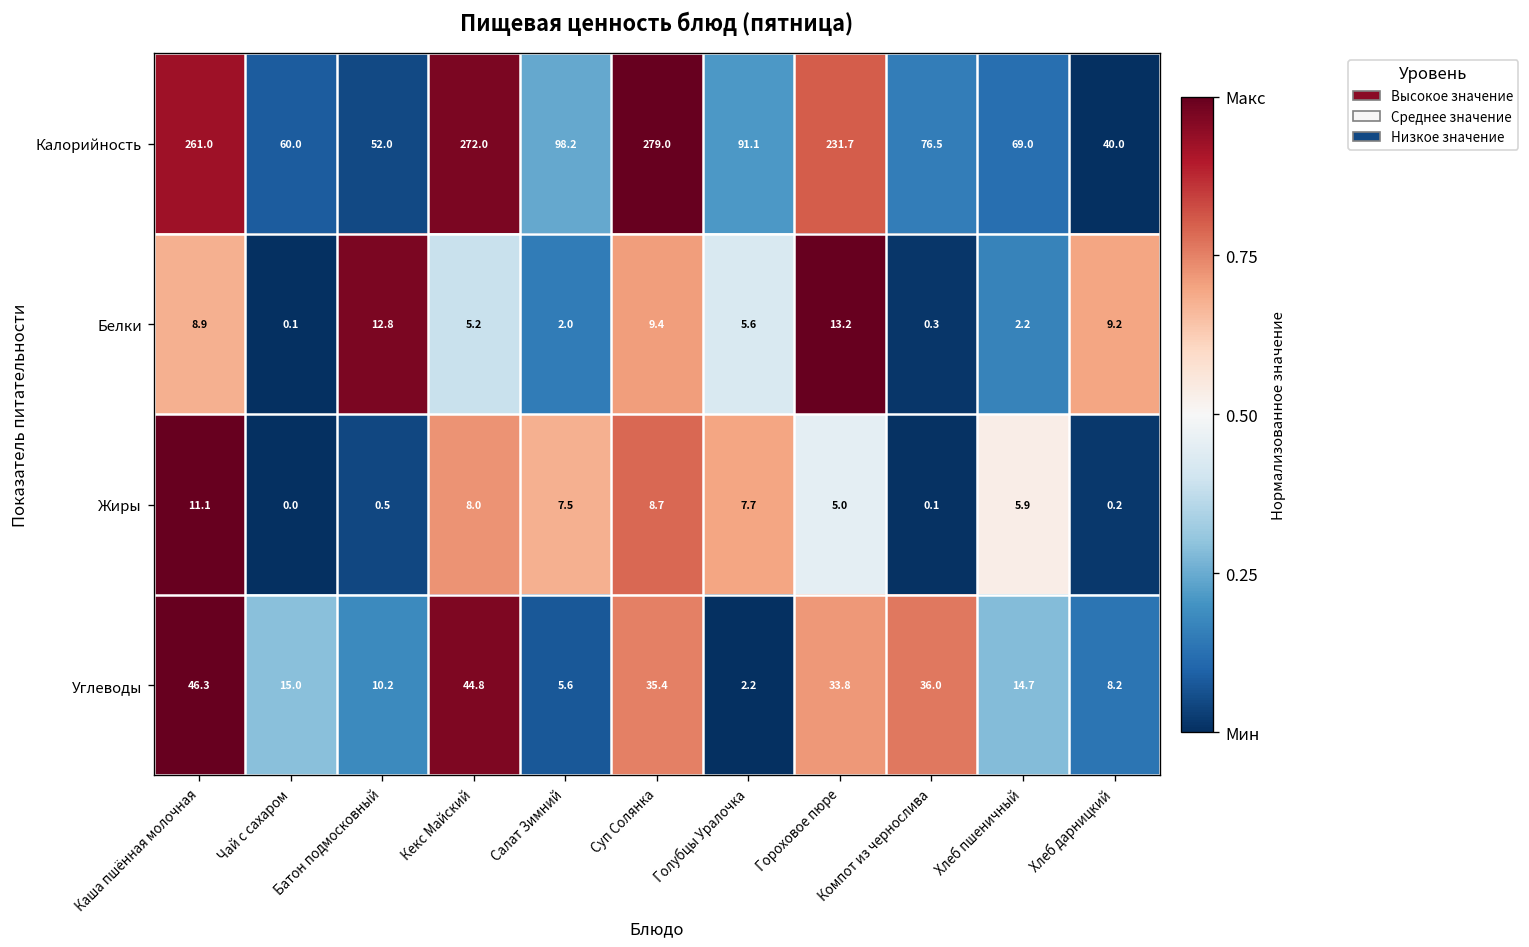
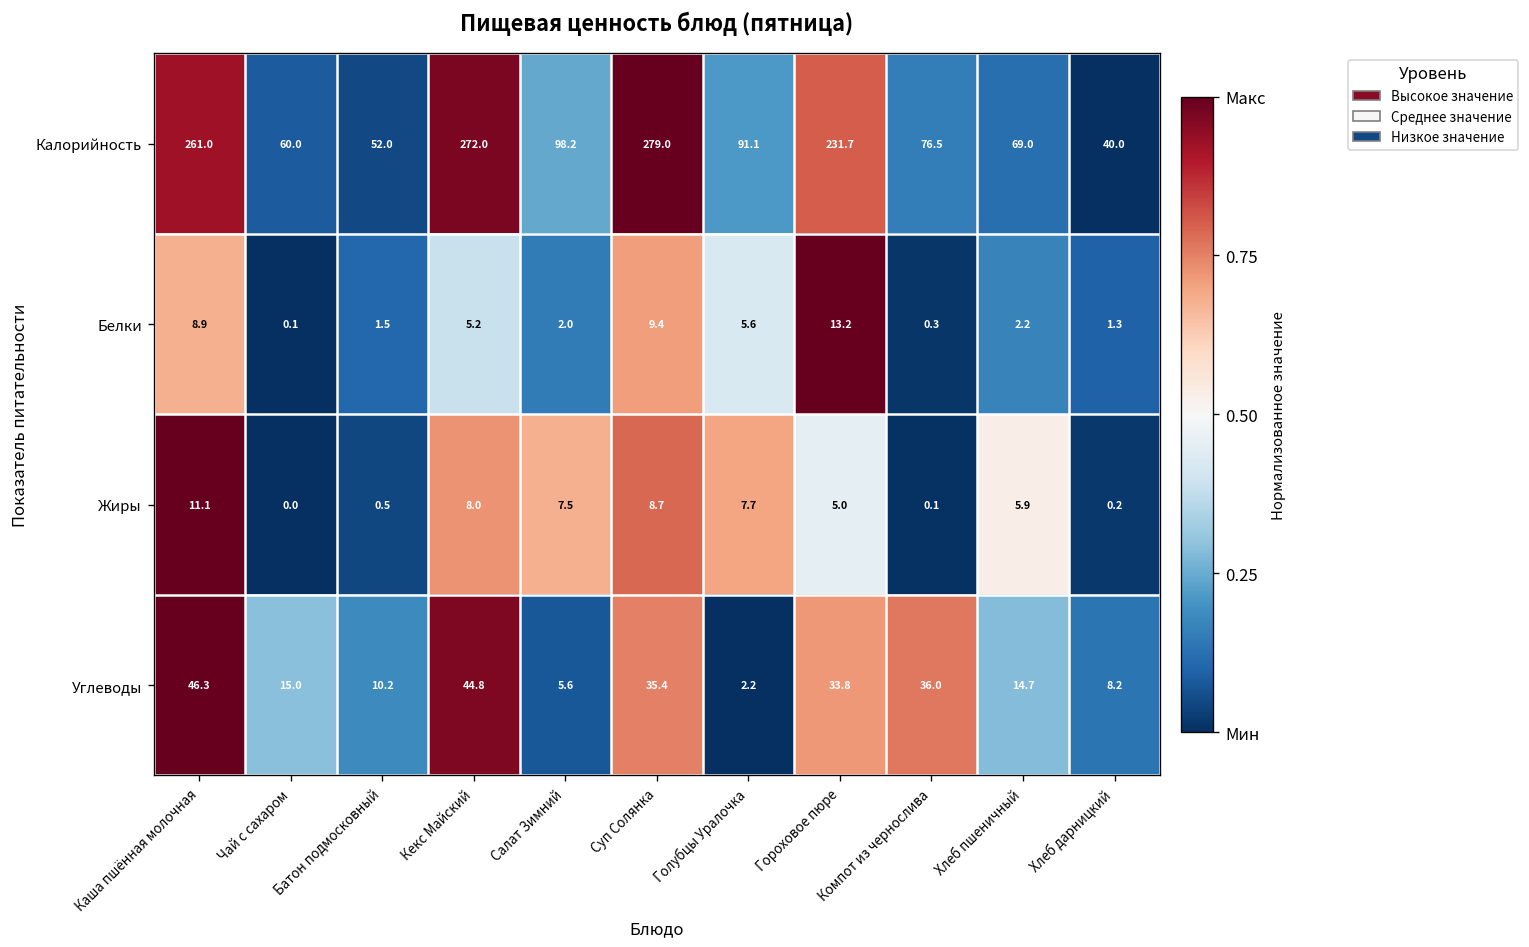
  {
    "Калорийность": {
      "Каша пшённая молочная": 261.0,
      "Чай с сахаром": 60.0,
      "Батон подмосковный": 52.0,
      "Кекс Майский": 272.0,
      "Салат Зимний": 98.2,
      "Суп Солянка": 279.0,
      "Голубцы Уралочка": 91.1,
      "Гороховое пюре": 231.7,
      "Компот из чернослива": 76.5,
      "Хлеб пшеничный": 69.0,
      "Хлеб дарницкий": 40.0
    },
    "Белки": {
      "Каша пшённая молочная": 8.9,
      "Чай с сахаром": 0.1,
-     "Батон подмосковный": 12.8,
+     "Батон подмосковный": 1.5,
      "Кекс Майский": 5.2,
      "Салат Зимний": 2.0,
      "Суп Солянка": 9.4,
      "Голубцы Уралочка": 5.6,
      "Гороховое пюре": 13.2,
      "Компот из чернослива": 0.3,
      "Хлеб пшеничный": 2.2,
-     "Хлеб дарницкий": 9.2
+     "Хлеб дарницкий": 1.3
    },
    "Жиры": {
      "Каша пшённая молочная": 11.1,
      "Чай с сахаром": 0.0,
      "Батон подмосковный": 0.5,
      "Кекс Майский": 8.0,
      "Салат Зимний": 7.5,
      "Суп Солянка": 8.7,
      "Голубцы Уралочка": 7.7,
      "Гороховое пюре": 5.0,
      "Компот из чернослива": 0.1,
      "Хлеб пшеничный": 5.9,
      "Хлеб дарницкий": 0.2
    },
    "Углеводы": {
      "Каша пшённая молочная": 46.3,
      "Чай с сахаром": 15.0,
      "Батон подмосковный": 10.2,
      "Кекс Майский": 44.8,
      "Салат Зимний": 5.6,
      "Суп Солянка": 35.4,
      "Голубцы Уралочка": 2.2,
      "Гороховое пюре": 33.8,
      "Компот из чернослива": 36.0,
      "Хлеб пшеничный": 14.7,
      "Хлеб дарницкий": 8.2
    }
  }
